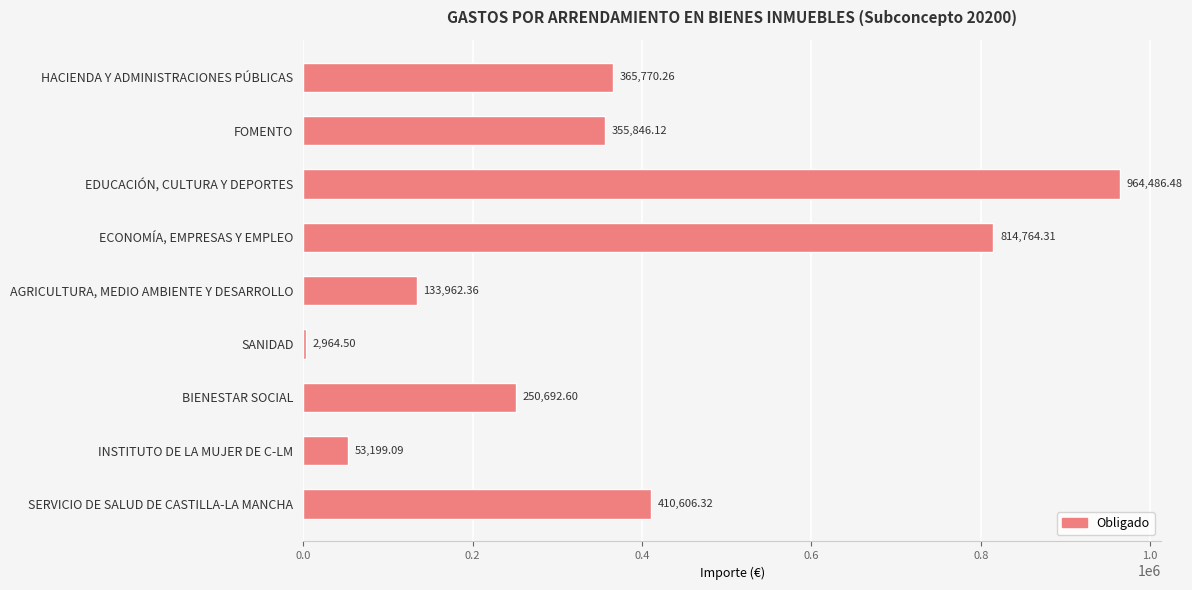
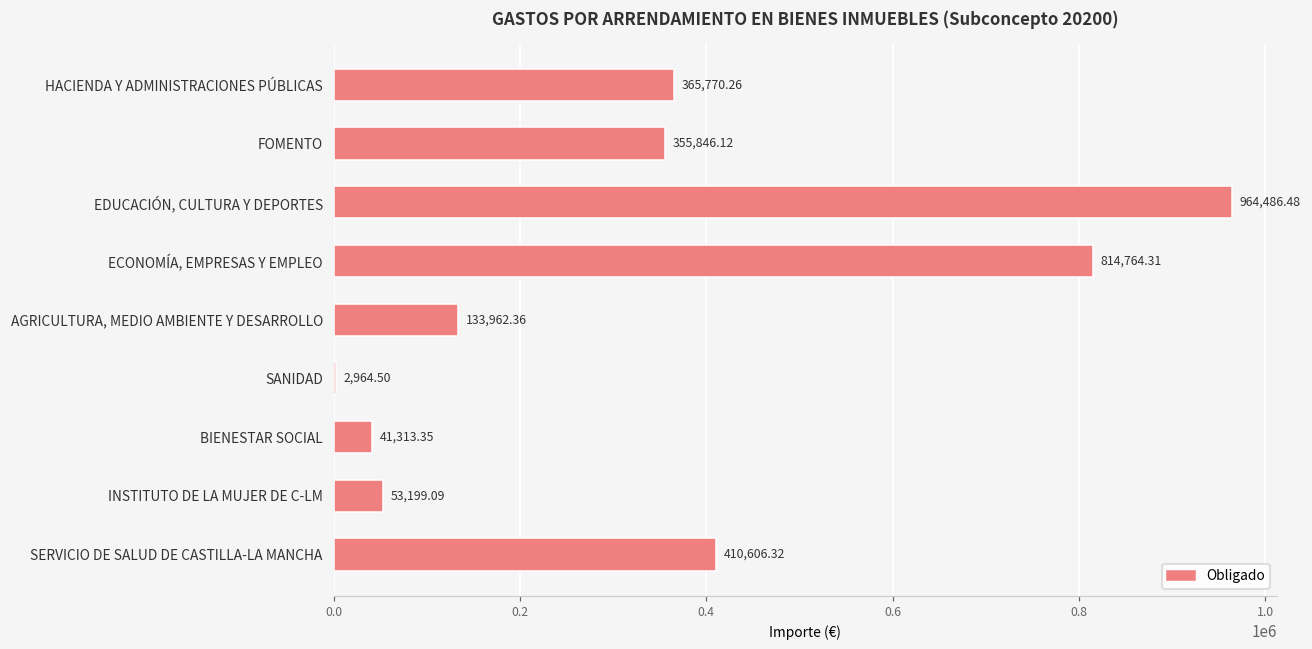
  {
    "HACIENDA Y ADMINISTRACIONES PÚBLICAS": "365,770.26",
    "FOMENTO": "355,846.12",
    "EDUCACIÓN, CULTURA Y DEPORTES": "964,486.48",
    "ECONOMÍA, EMPRESAS Y EMPLEO": "814,764.31",
    "AGRICULTURA, MEDIO AMBIENTE Y DESARROLLO": "133,962.36",
    "SANIDAD": "2,964.50",
-   "BIENESTAR SOCIAL": "250,692.60",
+   "BIENESTAR SOCIAL": "41,313.35",
    "INSTITUTO DE LA MUJER DE C-LM": "53,199.09",
    "SERVICIO DE SALUD DE CASTILLA-LA MANCHA": "410,606.32"
  }
